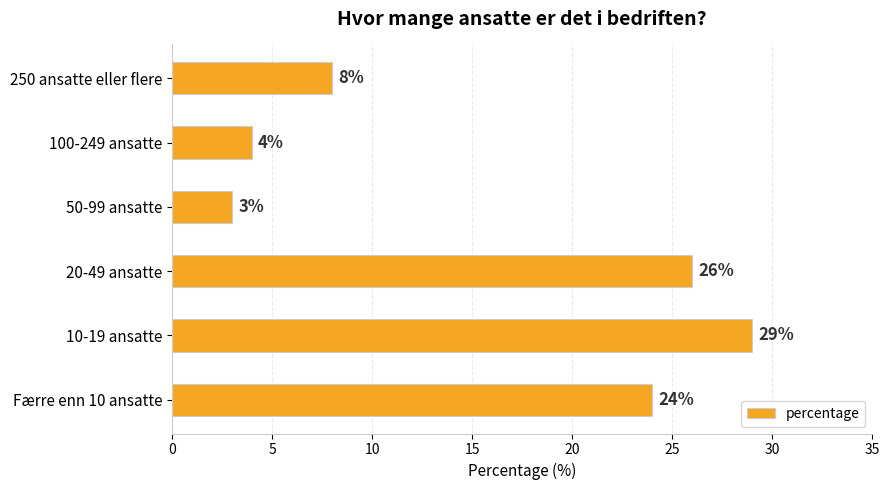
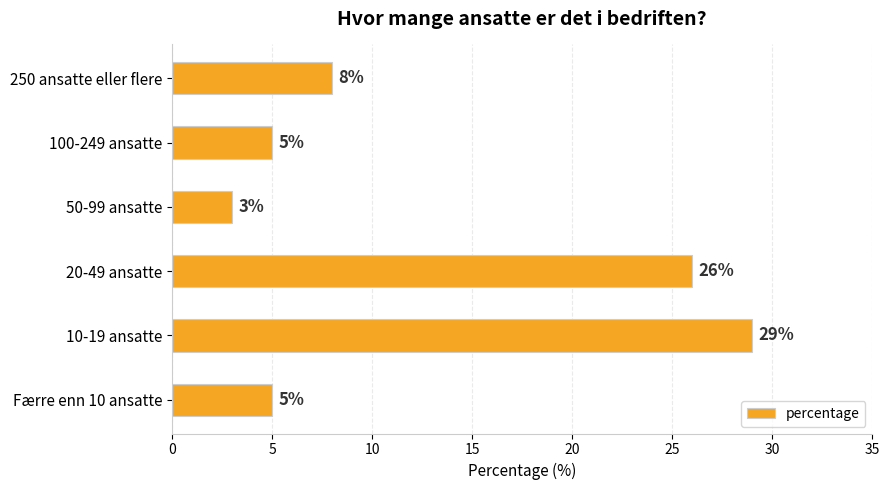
  {
    "250 ansatte eller flere": "8%",
-   "100-249 ansatte": "4%",
+   "100-249 ansatte": "5%",
    "50-99 ansatte": "3%",
    "20-49 ansatte": "26%",
    "10-19 ansatte": "29%",
-   "Færre enn 10 ansatte": "24%"
+   "Færre enn 10 ansatte": "5%"
  }
